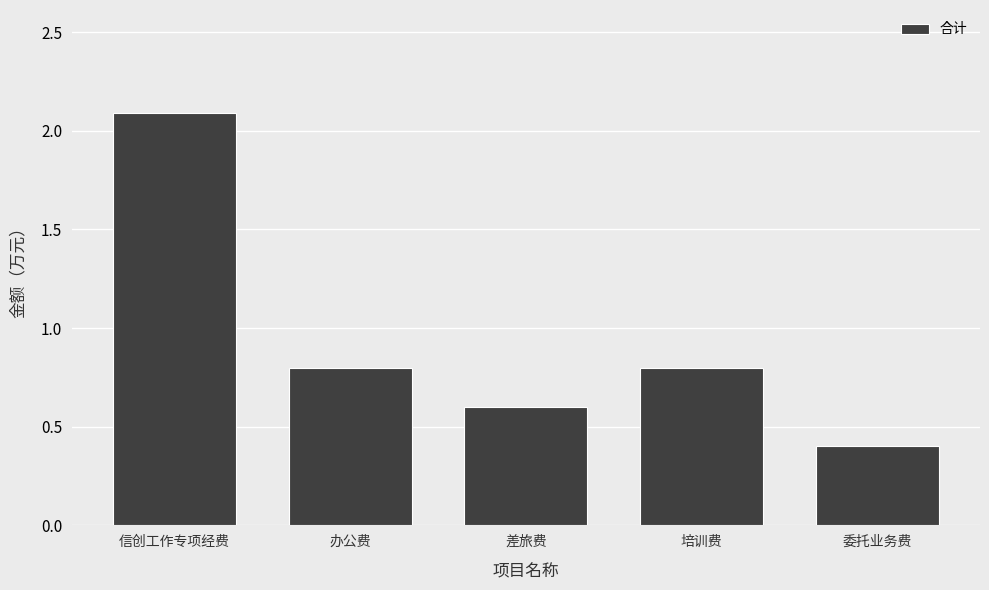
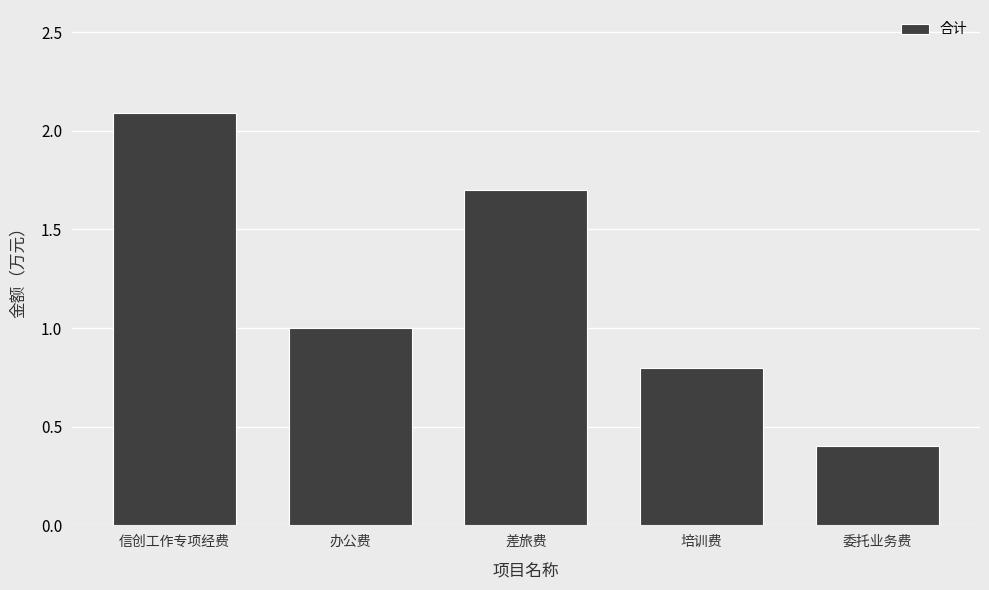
  {
    "信创工作专项经费": 2.1,
-   "办公费": 0.8,
-   "差旅费": 0.6,
+   "办公费": 1.0,
+   "差旅费": 1.7,
    "培训费": 0.8,
    "委托业务费": 0.4
  }
